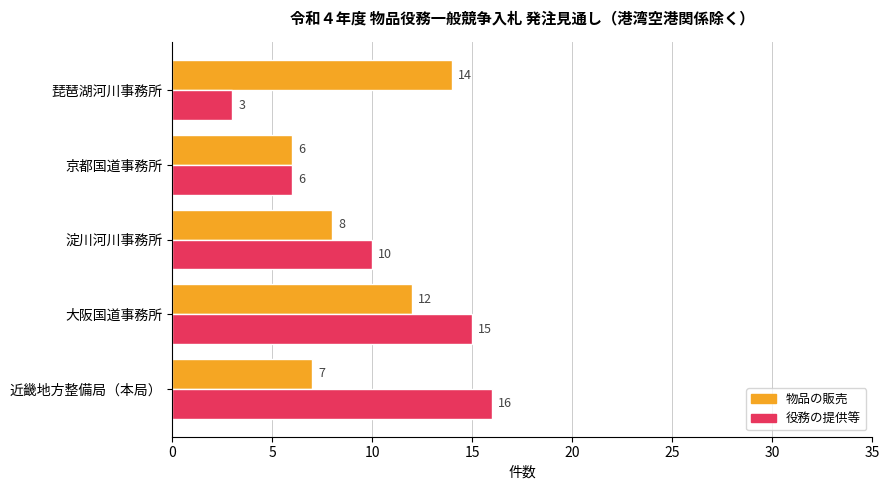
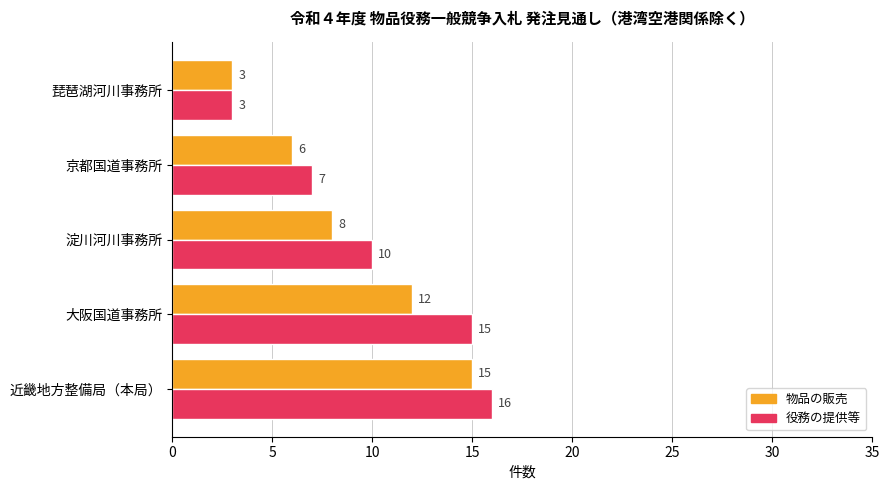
  {
    "物品の販売": {
-     "琵琶湖河川事務所": 14,
+     "琵琶湖河川事務所": 3,
      "京都国道事務所": 6,
      "淀川河川事務所": 8,
      "大阪国道事務所": 12,
-     "近畿地方整備局（本局）": 7
+     "近畿地方整備局（本局）": 15
    },
    "役務の提供等": {
      "琵琶湖河川事務所": 3,
-     "京都国道事務所": 6,
+     "京都国道事務所": 7,
      "淀川河川事務所": 10,
      "大阪国道事務所": 15,
      "近畿地方整備局（本局）": 16
    }
  }
